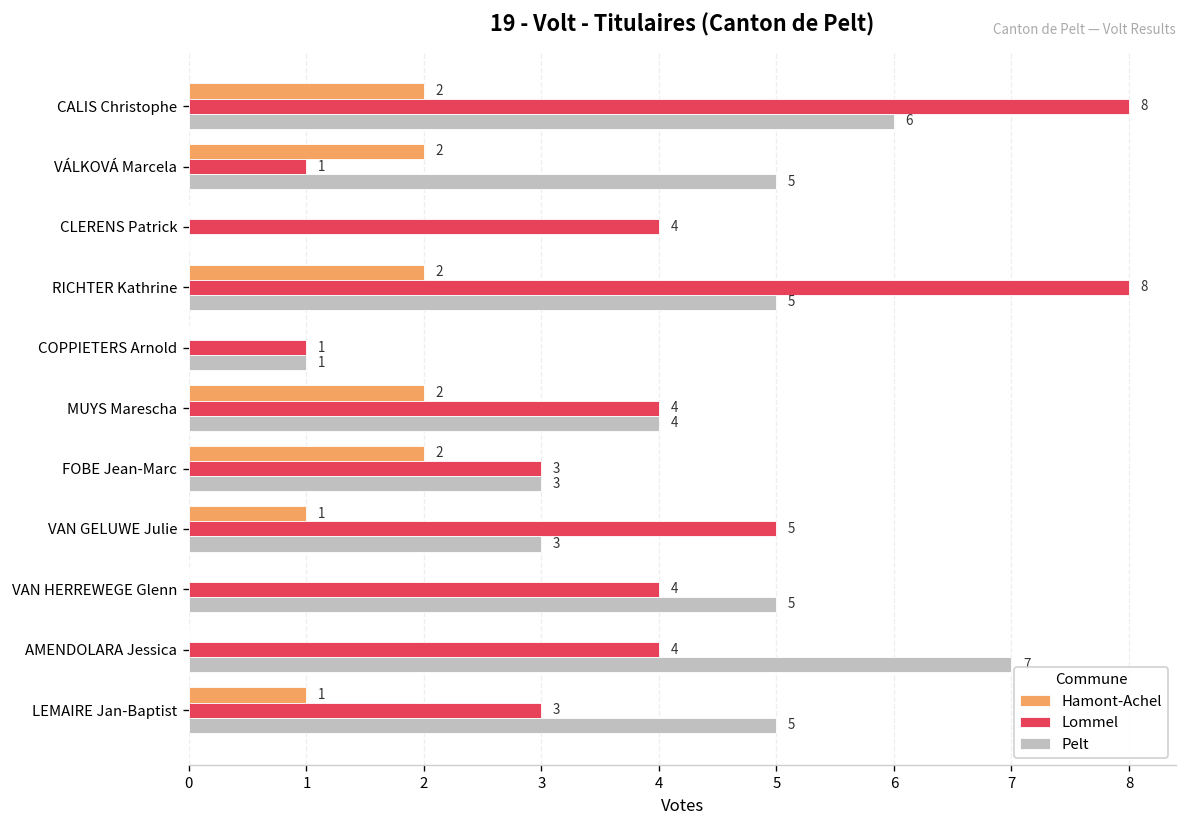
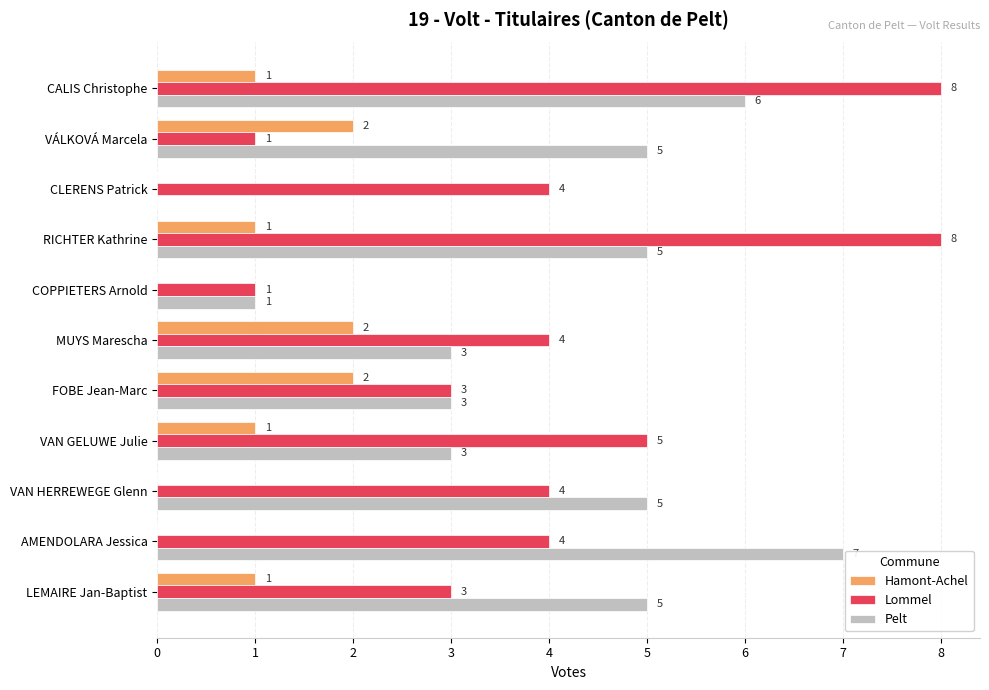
  {
    "Hamont-Achel": {
-     "CALIS Christophe": 2,
+     "CALIS Christophe": 1,
      "VÁLKOVÁ Marcela": 2,
-     "RICHTER Kathrine": 2,
+     "RICHTER Kathrine": 1,
      "MUYS Marescha": 2,
      "FOBE Jean-Marc": 2,
      "VAN GELUWE Julie": 1,
      "LEMAIRE Jan-Baptist": 1
    },
    "Lommel": {
      "CALIS Christophe": 8,
      "VÁLKOVÁ Marcela": 1,
      "CLERENS Patrick": 4,
      "RICHTER Kathrine": 8,
      "COPPIETERS Arnold": 1,
      "MUYS Marescha": 4,
      "FOBE Jean-Marc": 3,
      "VAN GELUWE Julie": 5,
      "VAN HERREWEGE Glenn": 4,
      "AMENDOLARA Jessica": 4,
      "LEMAIRE Jan-Baptist": 3
    },
    "Pelt": {
      "CALIS Christophe": 6,
      "VÁLKOVÁ Marcela": 5,
      "RICHTER Kathrine": 5,
      "COPPIETERS Arnold": 1,
-     "MUYS Marescha": 4,
+     "MUYS Marescha": 3,
      "FOBE Jean-Marc": 3,
      "VAN GELUWE Julie": 3,
      "VAN HERREWEGE Glenn": 5,
      "LEMAIRE Jan-Baptist": 5
    }
  }
